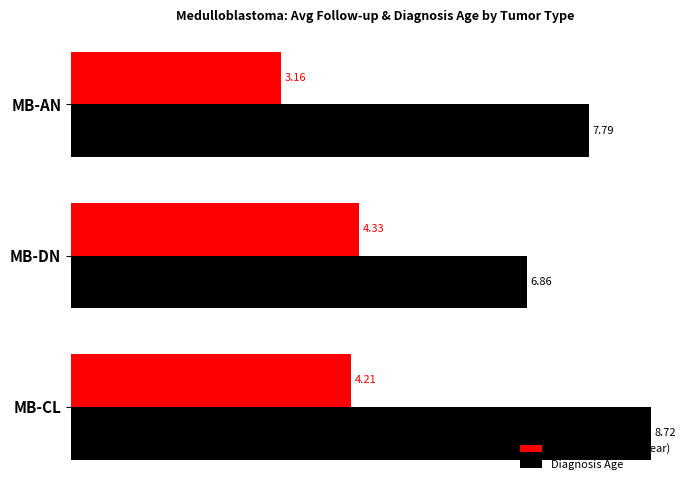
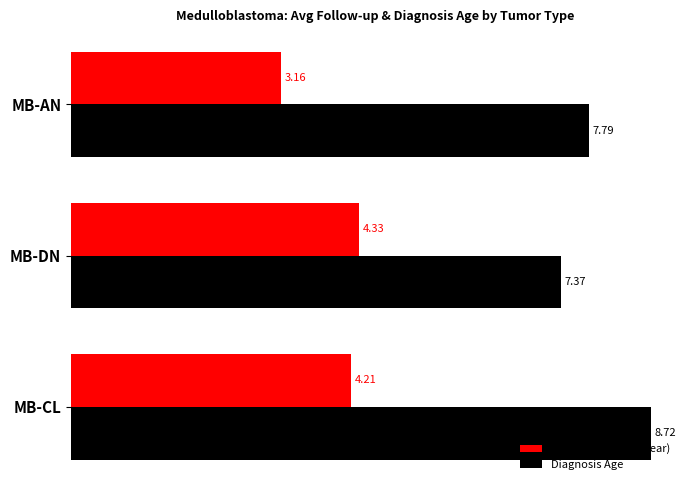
  {
    "Diagnosis Age": {
      "MB-AN": 7.79,
-     "MB-DN": 6.86,
+     "MB-DN": 7.37,
      "MB-CL": 8.72
    }
  }
